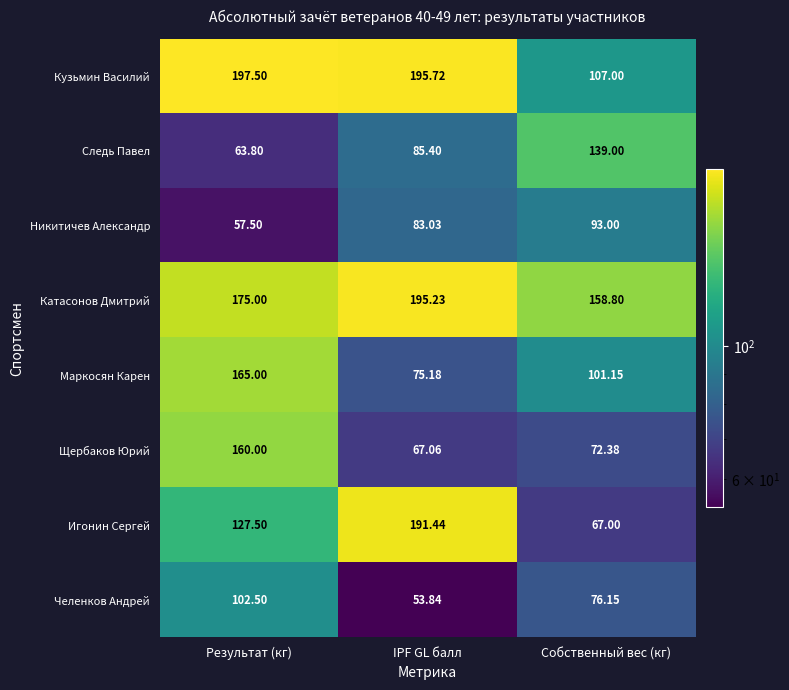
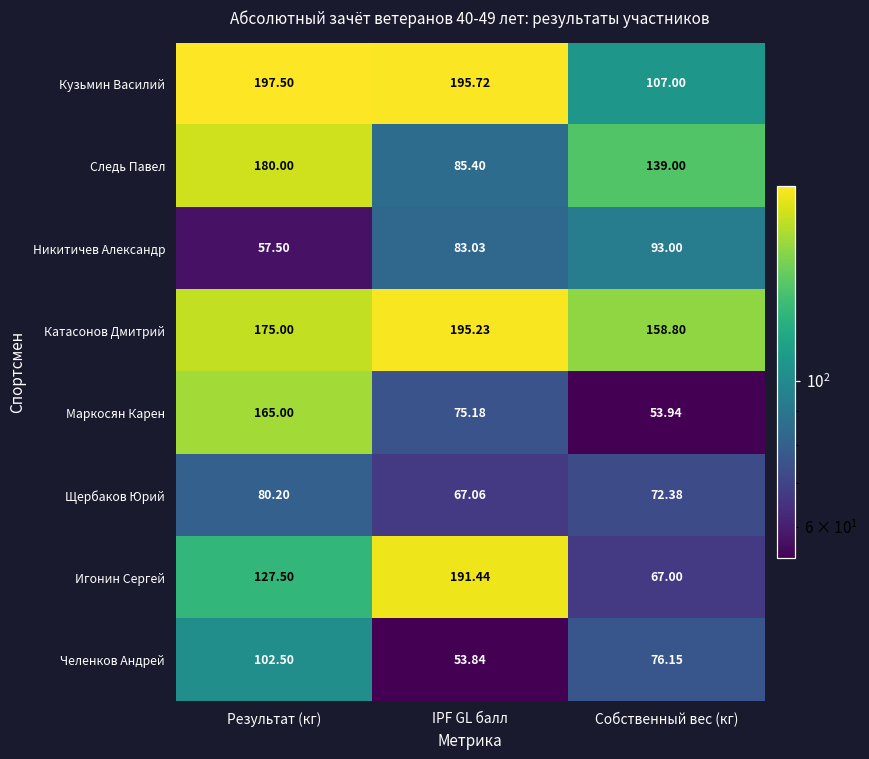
  {
    "Кузьмин Василий": {
      "Результат (кг)": 197.50,
      "IPF GL балл": 195.72,
      "Собственный вес (кг)": 107.00
    },
    "Следь Павел": {
-     "Результат (кг)": 63.80,
+     "Результат (кг)": 180.00,
      "IPF GL балл": 85.40,
      "Собственный вес (кг)": 139.00
    },
    "Никитичев Александр": {
      "Результат (кг)": 57.50,
      "IPF GL балл": 83.03,
      "Собственный вес (кг)": 93.00
    },
    "Катасонов Дмитрий": {
      "Результат (кг)": 175.00,
      "IPF GL балл": 195.23,
      "Собственный вес (кг)": 158.80
    },
    "Маркосян Карен": {
      "Результат (кг)": 165.00,
      "IPF GL балл": 75.18,
-     "Собственный вес (кг)": 101.15
+     "Собственный вес (кг)": 53.94
    },
    "Щербаков Юрий": {
-     "Результат (кг)": 160.00,
+     "Результат (кг)": 80.20,
      "IPF GL балл": 67.06,
      "Собственный вес (кг)": 72.38
    },
    "Игонин Сергей": {
      "Результат (кг)": 127.50,
      "IPF GL балл": 191.44,
      "Собственный вес (кг)": 67.00
    },
    "Челенков Андрей": {
      "Результат (кг)": 102.50,
      "IPF GL балл": 53.84,
      "Собственный вес (кг)": 76.15
    }
  }
